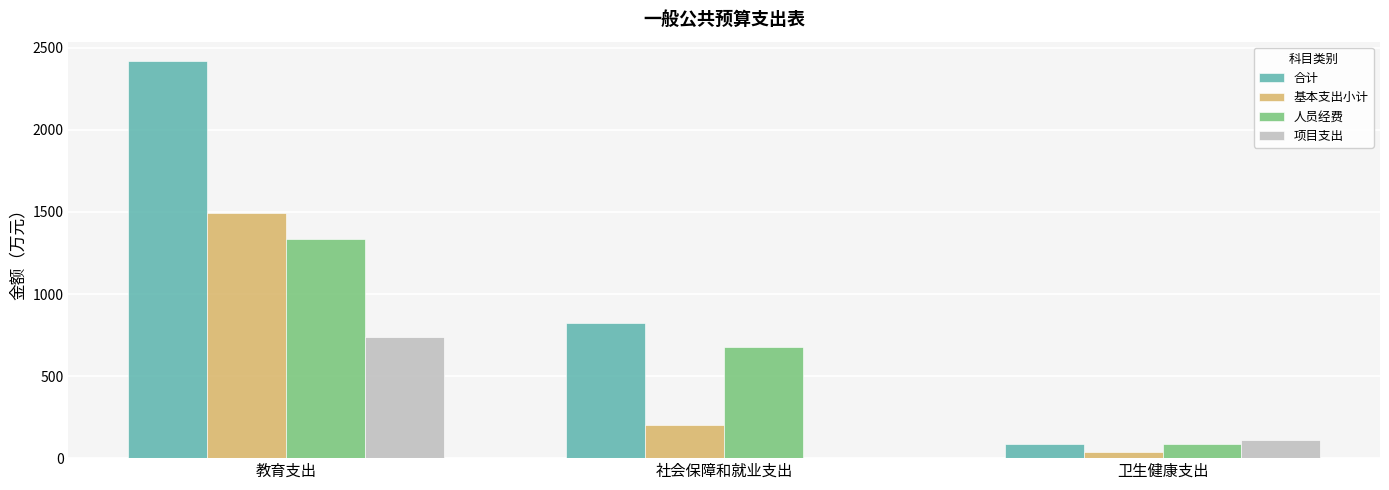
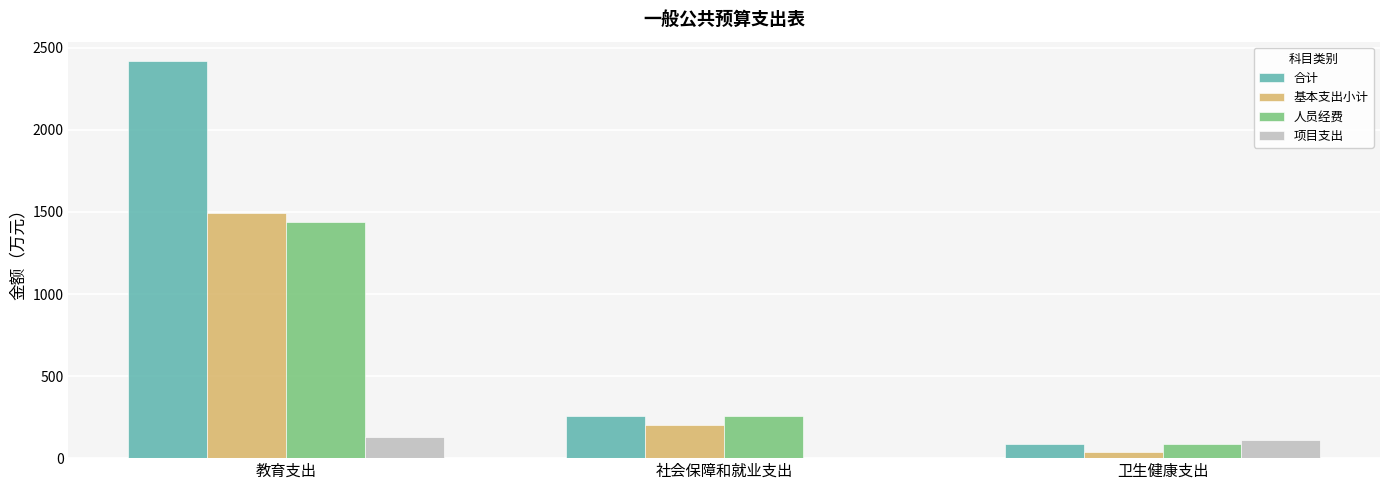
  {
    "合计": {
      "教育支出": 2420,
-     "社会保障和就业支出": 820,
+     "社会保障和就业支出": 260,
      "卫生健康支出": 90
    },
    "基本支出小计": {
      "教育支出": 1500,
      "社会保障和就业支出": 200,
      "卫生健康支出": 40
    },
    "人员经费": {
-     "教育支出": 1330,
-     "社会保障和就业支出": 680,
+     "教育支出": 1440,
+     "社会保障和就业支出": 260,
      "卫生健康支出": 90
    },
    "项目支出": {
-     "教育支出": 740,
+     "教育支出": 130,
      "社会保障和就业支出": 0,
      "卫生健康支出": 110
    }
  }
